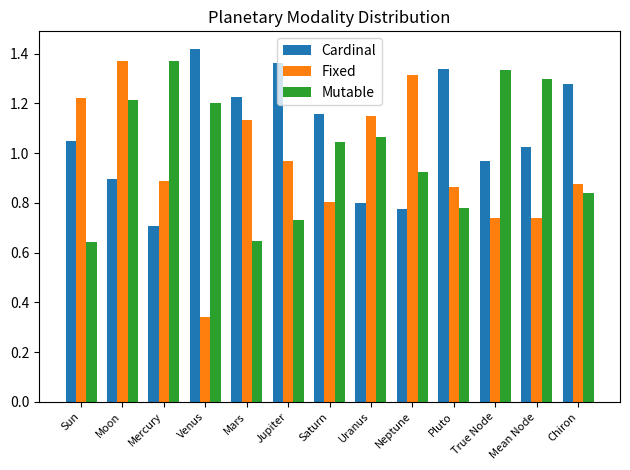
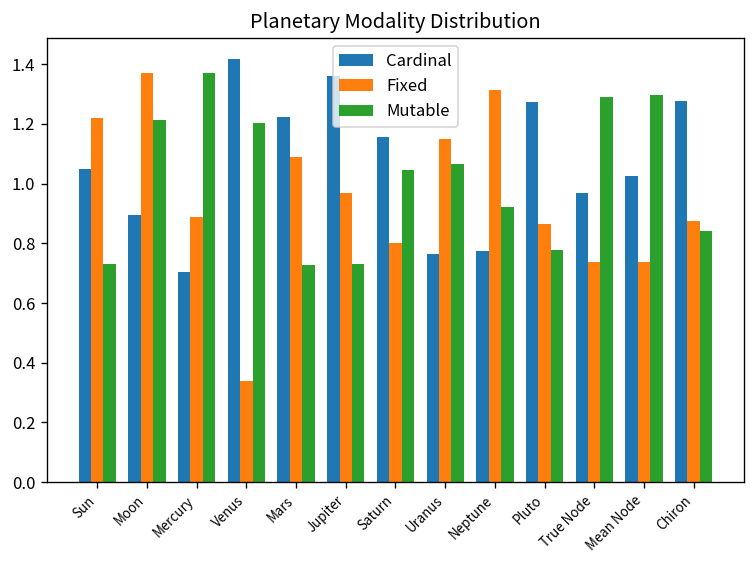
  {
    "Cardinal": {
      "Sun": 1.05,
      "Moon": 0.90,
      "Mercury": 0.70,
      "Venus": 1.42,
      "Mars": 1.22,
      "Saturn": 1.16,
-     "Uranus": 0.80,
+     "Uranus": 0.76,
      "Neptune": 0.77,
-     "Pluto": 1.34,
+     "Pluto": 1.27,
      "True Node": 0.97,
      "Mean Node": 1.02,
      "Chiron": 1.28
    },
    "Fixed": {
      "Sun": 1.22,
      "Moon": 1.37,
      "Mercury": 0.89,
      "Venus": 0.34,
-     "Mars": 1.13,
+     "Mars": 1.09,
      "Jupiter": 0.97,
      "Saturn": 0.80,
      "Uranus": 1.15,
      "Neptune": 1.31,
      "Pluto": 0.86,
      "True Node": 0.74,
      "Mean Node": 0.74,
      "Chiron": 0.87
    },
    "Mutable": {
-     "Sun": 0.64,
+     "Sun": 0.73,
      "Moon": 1.21,
      "Mercury": 1.37,
      "Venus": 1.20,
-     "Mars": 0.65,
+     "Mars": 0.73,
      "Jupiter": 0.73,
      "Saturn": 1.05,
      "Uranus": 1.07,
      "Neptune": 0.92,
      "Pluto": 0.78,
-     "True Node": 1.34,
+     "True Node": 1.29,
      "Mean Node": 1.30,
      "Chiron": 0.84
    }
  }
